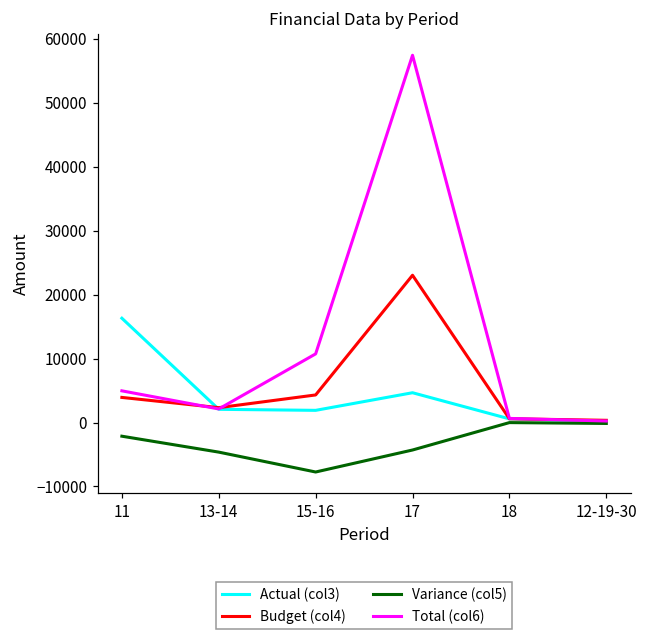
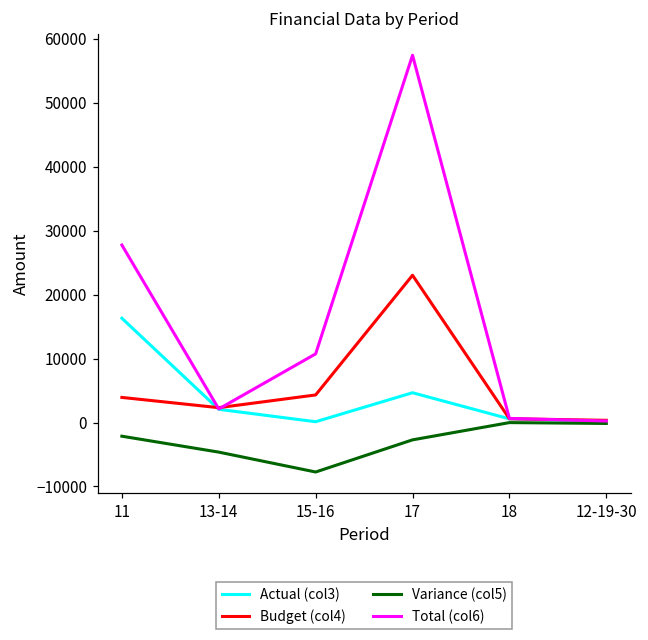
  {
    "Actual (col3)": {
      "11": 16000,
-     "15-16": 2000,
+     "15-16": 0,
      "17": 5000
    },
    "Budget (col4)": {
      "11": 4000,
      "15-16": 4000,
      "17": 23000
    },
    "Variance (col5)": {
      "11": -2000,
      "13-14": -5000,
      "15-16": -8000,
-     "17": -4000,
+     "17": -3000,
      "18": 0
    },
    "Total (col6)": {
-     "11": 5000,
+     "11": 28000,
      "15-16": 11000,
      "17": 57000
    }
  }
